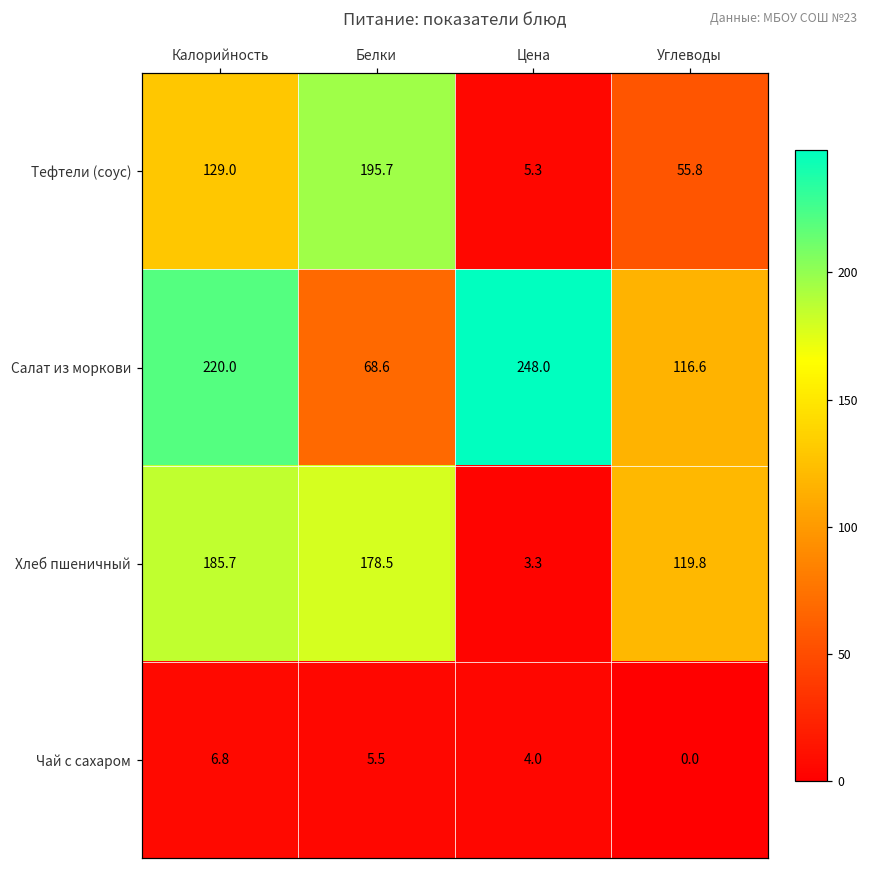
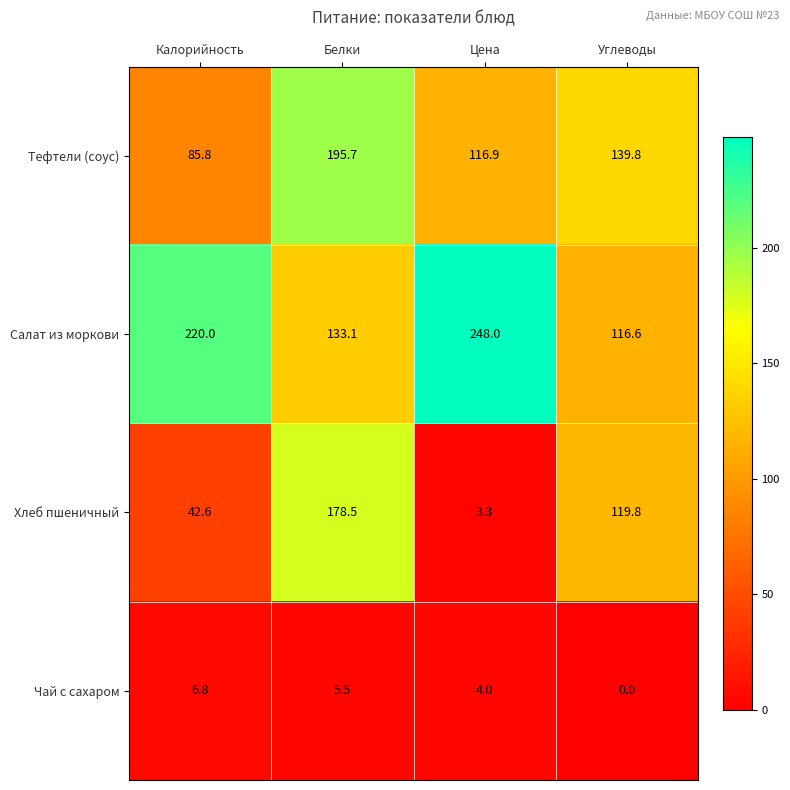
  {
    "Тефтели (соус)": {
-     "Калорийность": 129.0,
+     "Калорийность": 85.8,
      "Белки": 195.7,
-     "Цена": 5.3,
-     "Углеводы": 55.8
+     "Цена": 116.9,
+     "Углеводы": 139.8
    },
    "Салат из моркови": {
      "Калорийность": 220.0,
-     "Белки": 68.6,
+     "Белки": 133.1,
      "Цена": 248.0,
      "Углеводы": 116.6
    },
    "Хлеб пшеничный": {
-     "Калорийность": 185.7,
+     "Калорийность": 42.6,
      "Белки": 178.5,
      "Цена": 3.3,
      "Углеводы": 119.8
    },
    "Чай с сахаром": {
      "Калорийность": 6.8,
      "Белки": 5.5,
      "Цена": 4.0,
      "Углеводы": 0.0
    }
  }
